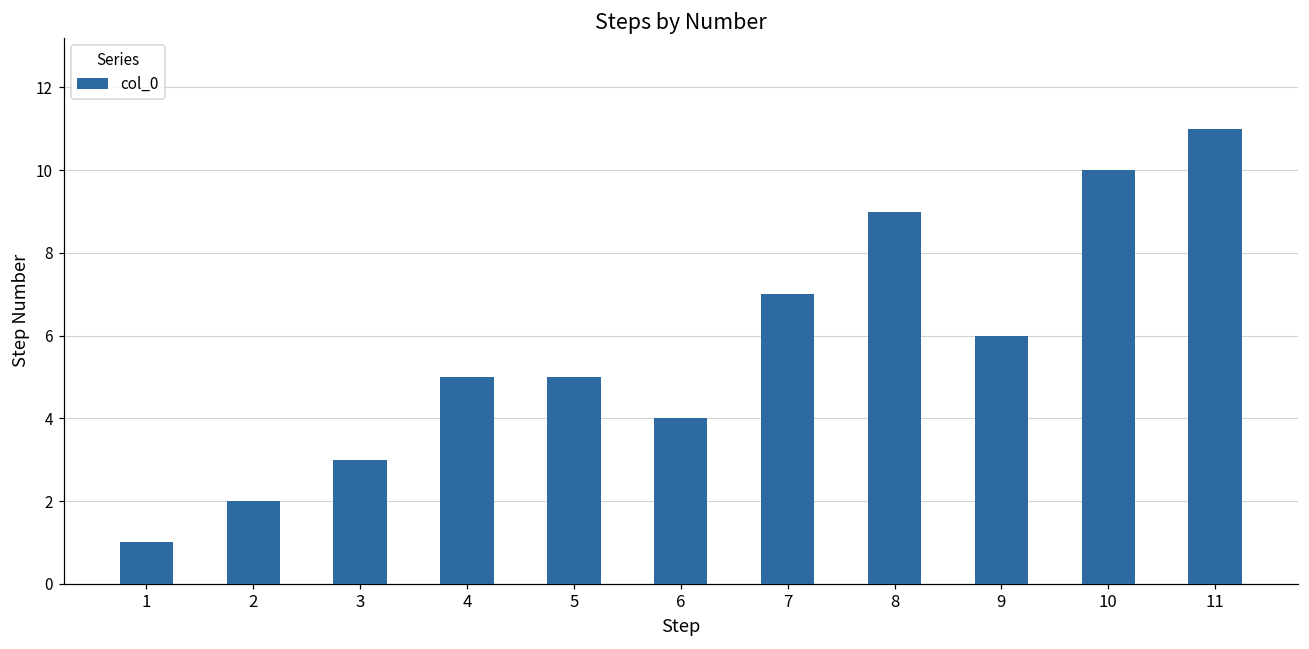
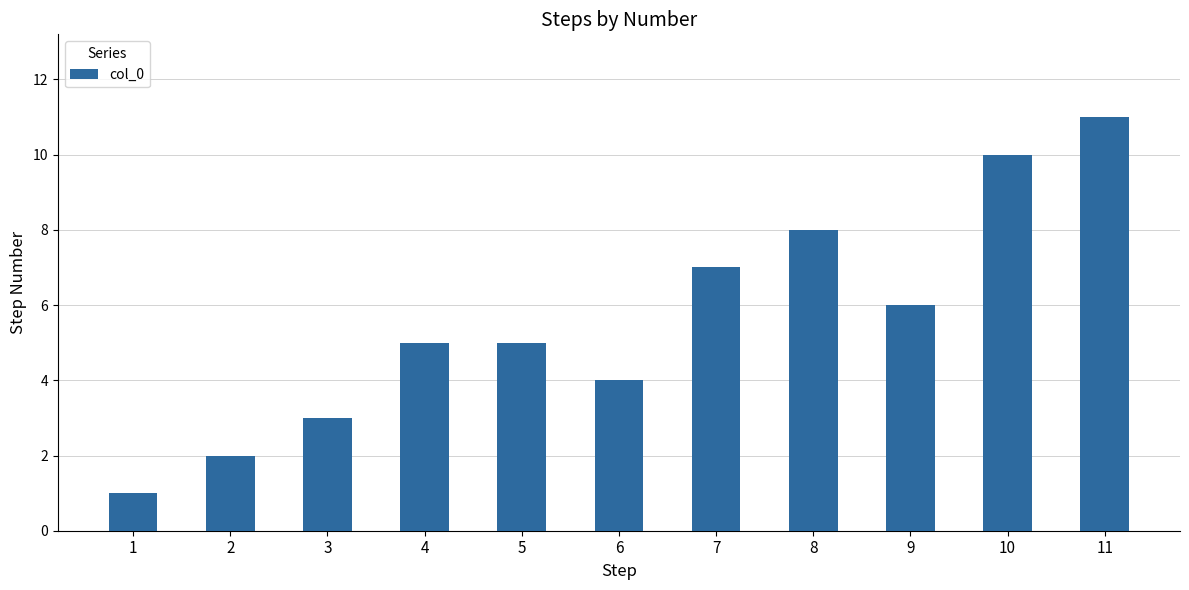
  {
    "1": 1,
    "2": 2,
    "3": 3,
    "4": 5,
    "5": 5,
    "6": 4,
    "7": 7,
-   "8": 9,
+   "8": 8,
    "9": 6,
    "10": 10,
    "11": 11
  }
